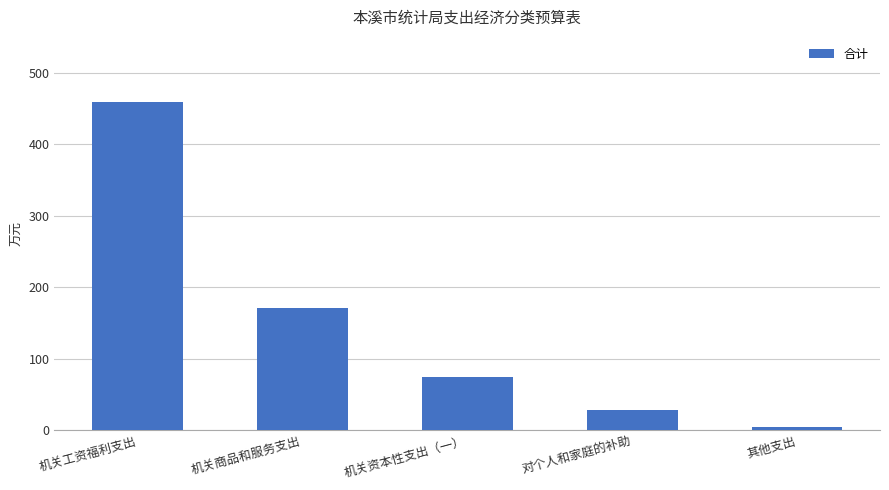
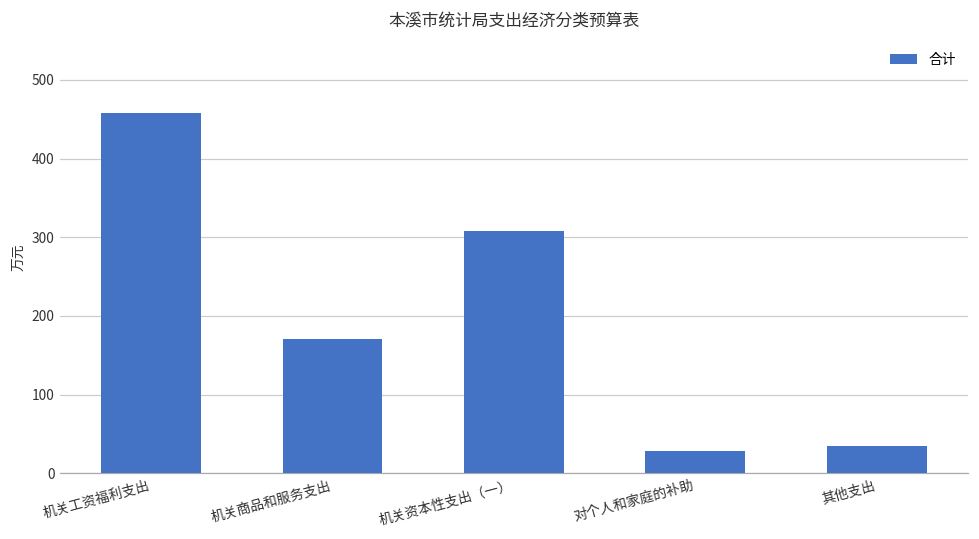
  {
    "机关工资福利支出": 460,
    "机关商品和服务支出": 170,
-   "机关资本性支出（一）": 80,
+   "机关资本性支出（一）": 310,
    "对个人和家庭的补助": 30,
-   "其他支出": 10
+   "其他支出": 30
  }
